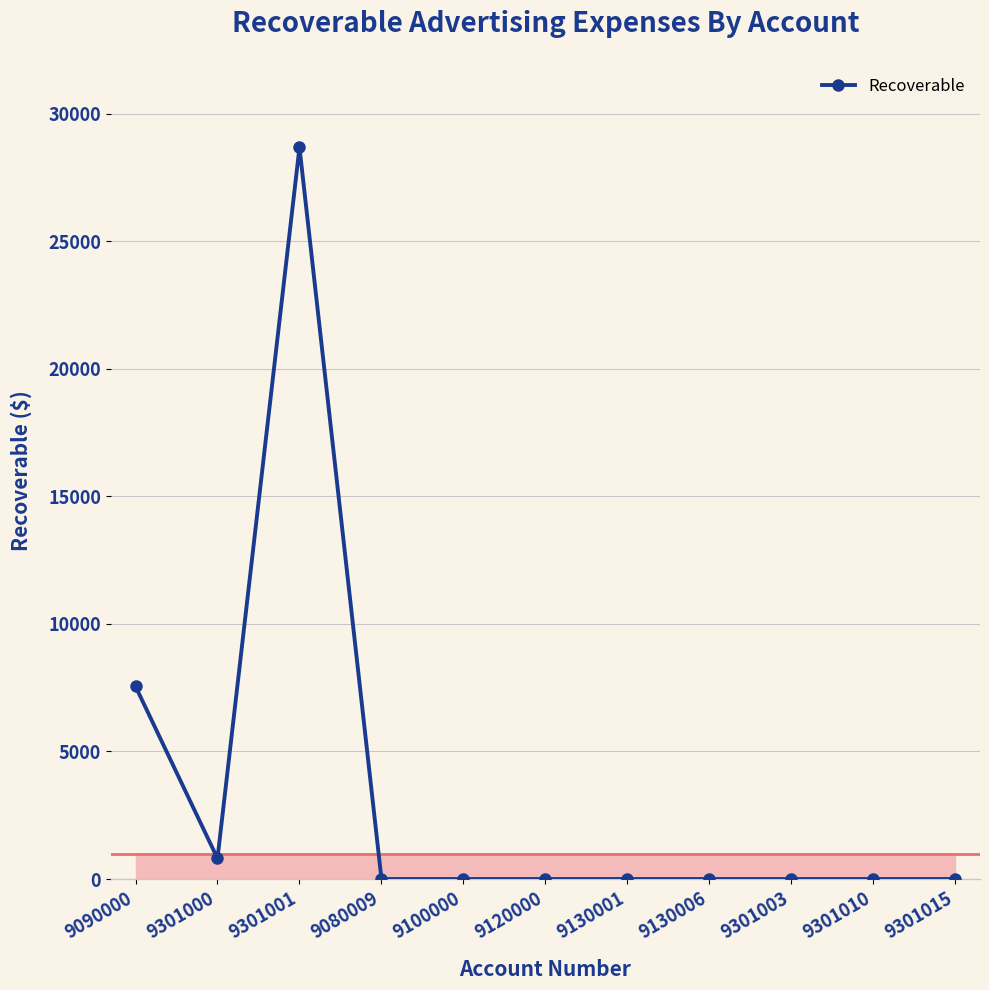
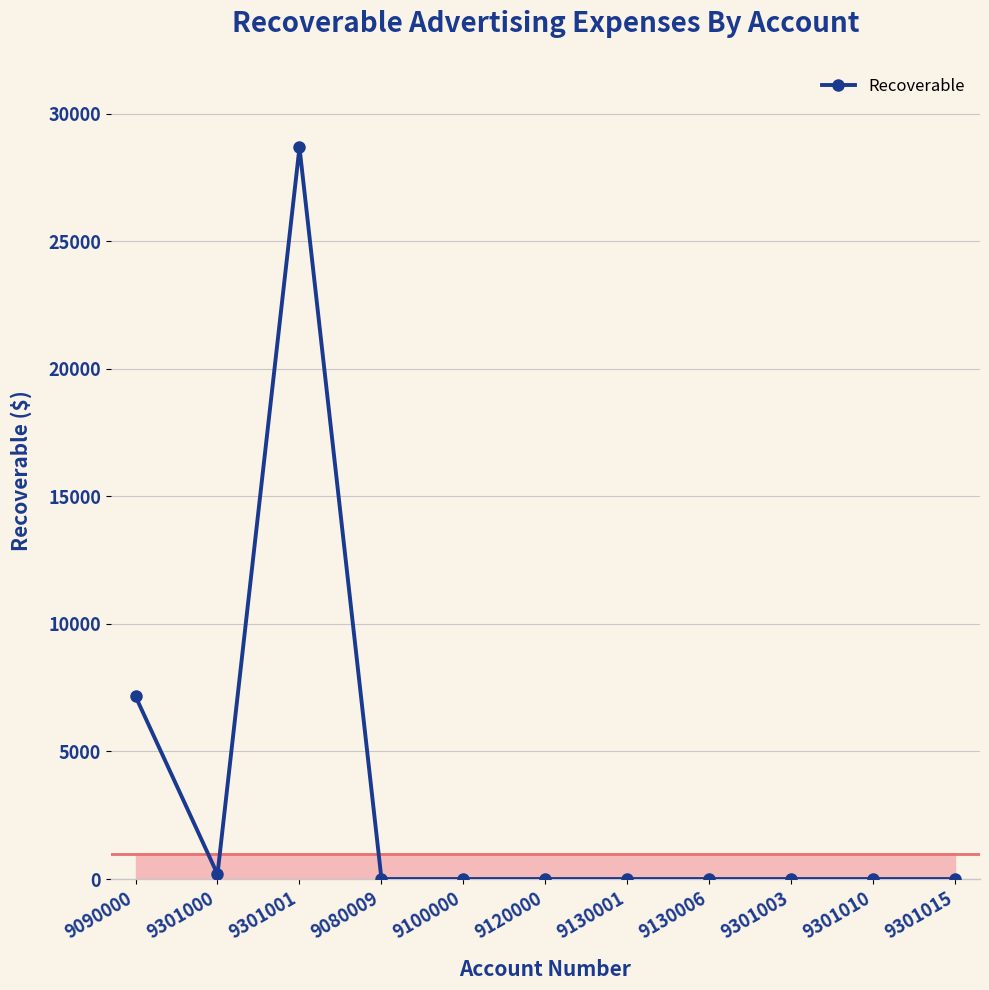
  {
    "Recoverable": {
-     "9090000": 7600,
-     "9301000": 800,
+     "9090000": 7200,
+     "9301000": 200,
      "9301001": 28700,
      "9080009": 0,
      "9100000": 0,
      "9120000": 0,
      "9130001": 0,
      "9130006": 0,
      "9301003": 0,
      "9301010": 0,
      "9301015": 0
    }
  }
